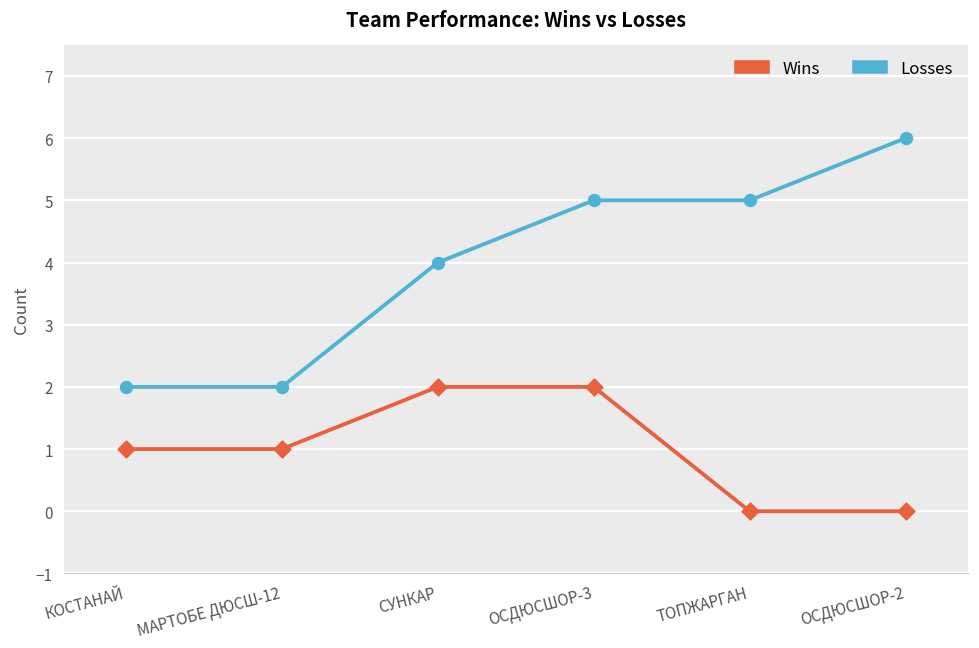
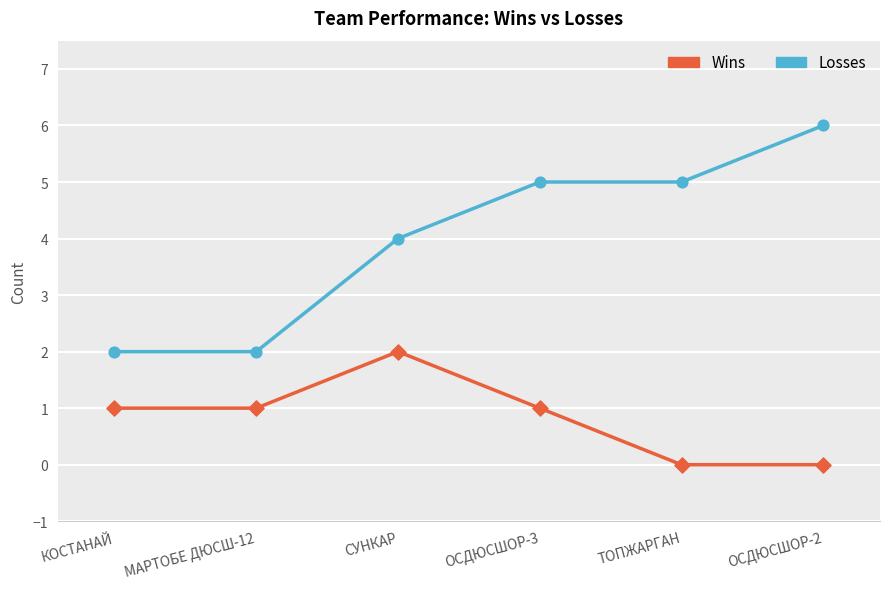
  {
    "Wins": {
      "КОСТАНАЙ": 1,
      "МАРТОБЕ ДЮСШ-12": 1,
      "СУНКАР": 2,
-     "ОСДЮСШОР-3": 2,
+     "ОСДЮСШОР-3": 1,
      "ТОПЖАРГАН": 0,
      "ОСДЮСШОР-2": 0
    },
    "Losses": {
      "КОСТАНАЙ": 2,
      "МАРТОБЕ ДЮСШ-12": 2,
      "СУНКАР": 4,
      "ОСДЮСШОР-3": 5,
      "ТОПЖАРГАН": 5,
      "ОСДЮСШОР-2": 6
    }
  }
